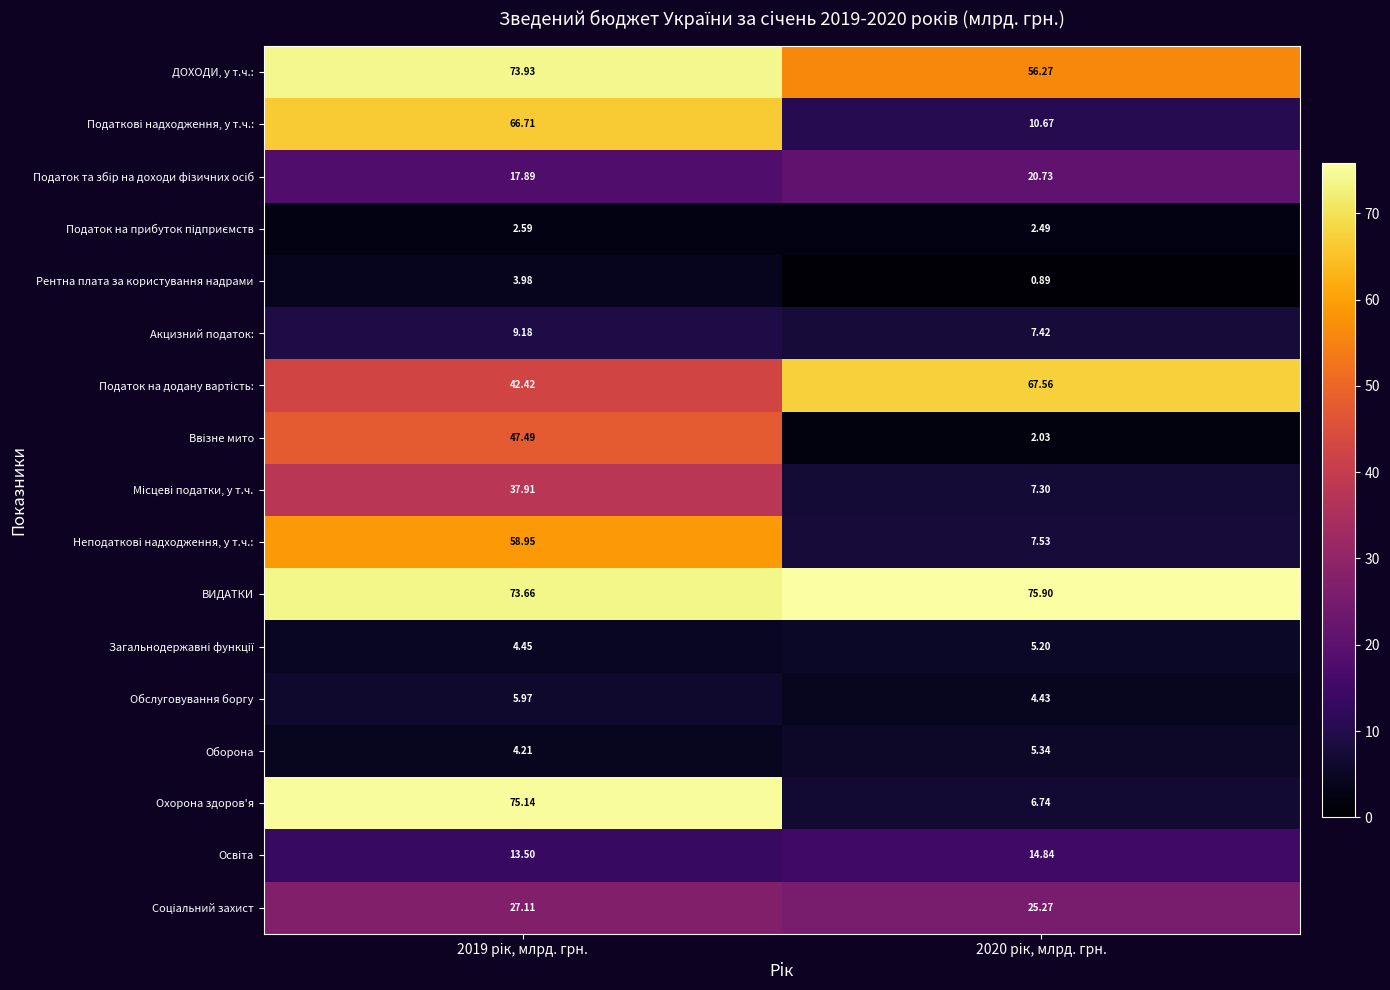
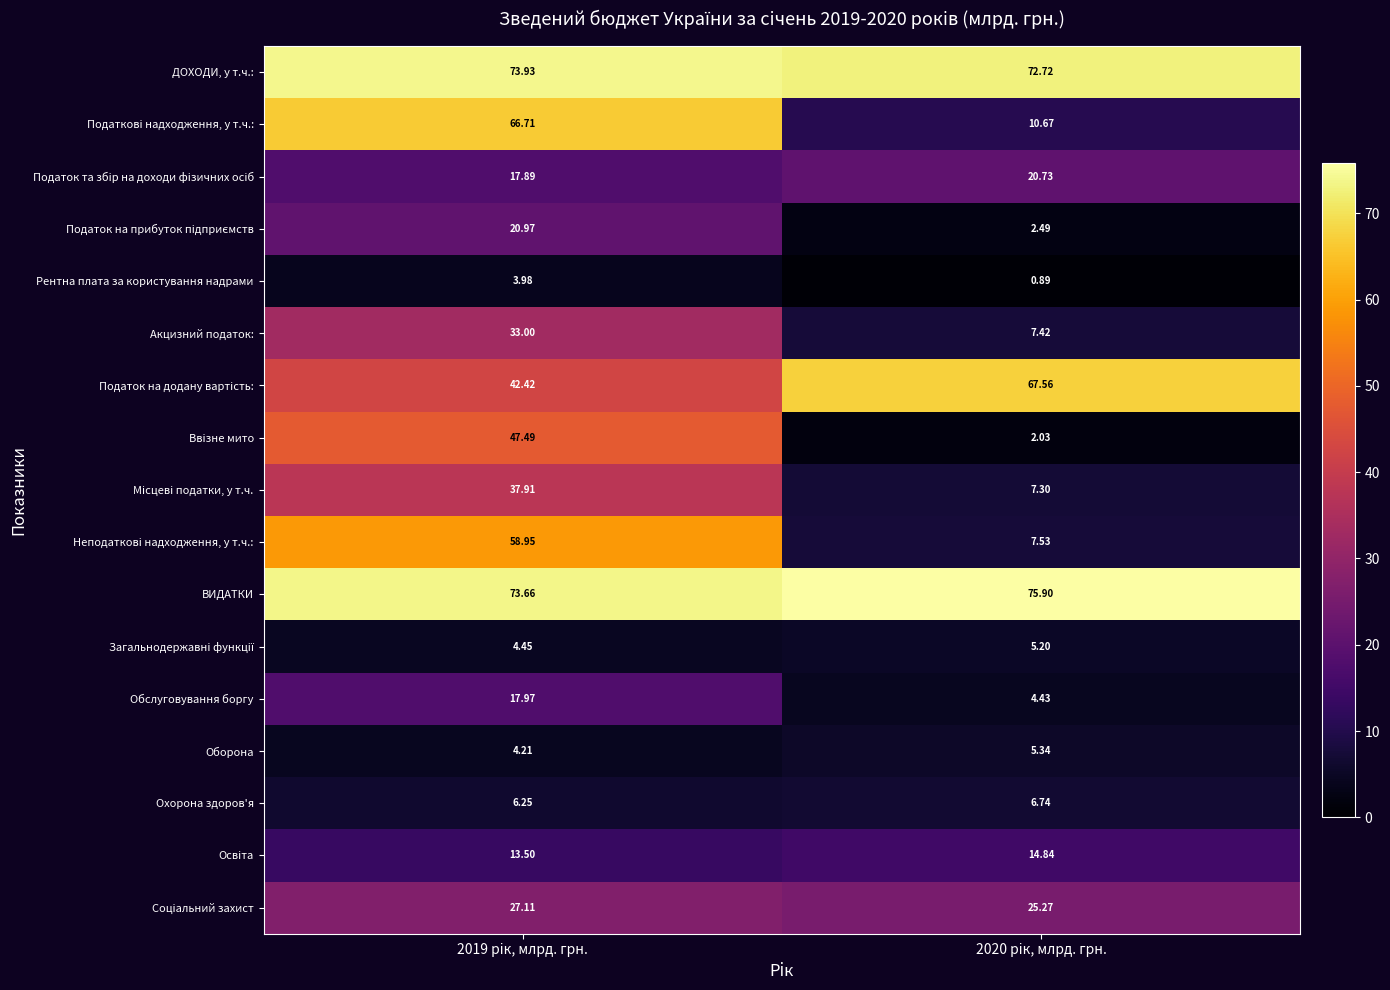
  {
    "ДОХОДИ, у т.ч.:": {
      "2019 рік, млрд. грн.": 73.93,
-     "2020 рік, млрд. грн.": 56.27
+     "2020 рік, млрд. грн.": 72.72
    },
    "Податкові надходження, у т.ч.:": {
      "2019 рік, млрд. грн.": 66.71,
      "2020 рік, млрд. грн.": 10.67
    },
    "Податок та збір на доходи фізичних осіб": {
      "2019 рік, млрд. грн.": 17.89,
      "2020 рік, млрд. грн.": 20.73
    },
    "Податок на прибуток підприємств": {
-     "2019 рік, млрд. грн.": 2.59,
+     "2019 рік, млрд. грн.": 20.97,
      "2020 рік, млрд. грн.": 2.49
    },
    "Рентна плата за користування надрами": {
      "2019 рік, млрд. грн.": 3.98,
      "2020 рік, млрд. грн.": 0.89
    },
    "Акцизний податок:": {
-     "2019 рік, млрд. грн.": 9.18,
+     "2019 рік, млрд. грн.": 33.00,
      "2020 рік, млрд. грн.": 7.42
    },
    "Податок на додану вартість:": {
      "2019 рік, млрд. грн.": 42.42,
      "2020 рік, млрд. грн.": 67.56
    },
    "Ввізне мито": {
      "2019 рік, млрд. грн.": 47.49,
      "2020 рік, млрд. грн.": 2.03
    },
    "Місцеві податки, у т.ч.": {
      "2019 рік, млрд. грн.": 37.91,
      "2020 рік, млрд. грн.": 7.30
    },
    "Неподаткові надходження, у т.ч.:": {
      "2019 рік, млрд. грн.": 58.95,
      "2020 рік, млрд. грн.": 7.53
    },
    "ВИДАТКИ": {
      "2019 рік, млрд. грн.": 73.66,
      "2020 рік, млрд. грн.": 75.90
    },
    "Загальнодержавні функції": {
      "2019 рік, млрд. грн.": 4.45,
      "2020 рік, млрд. грн.": 5.20
    },
    "Обслуговування боргу": {
-     "2019 рік, млрд. грн.": 5.97,
+     "2019 рік, млрд. грн.": 17.97,
      "2020 рік, млрд. грн.": 4.43
    },
    "Оборона": {
      "2019 рік, млрд. грн.": 4.21,
      "2020 рік, млрд. грн.": 5.34
    },
    "Охорона здоров'я": {
-     "2019 рік, млрд. грн.": 75.14,
+     "2019 рік, млрд. грн.": 6.25,
      "2020 рік, млрд. грн.": 6.74
    },
    "Освіта": {
      "2019 рік, млрд. грн.": 13.50,
      "2020 рік, млрд. грн.": 14.84
    },
    "Соціальний захист": {
      "2019 рік, млрд. грн.": 27.11,
      "2020 рік, млрд. грн.": 25.27
    }
  }
